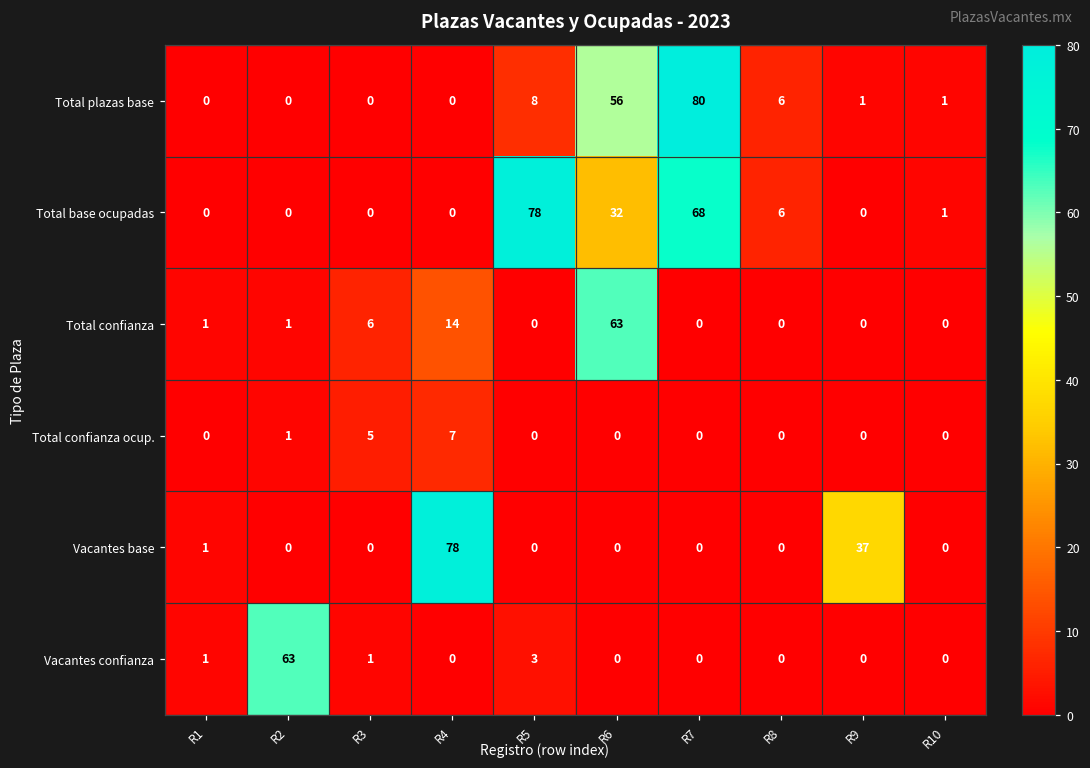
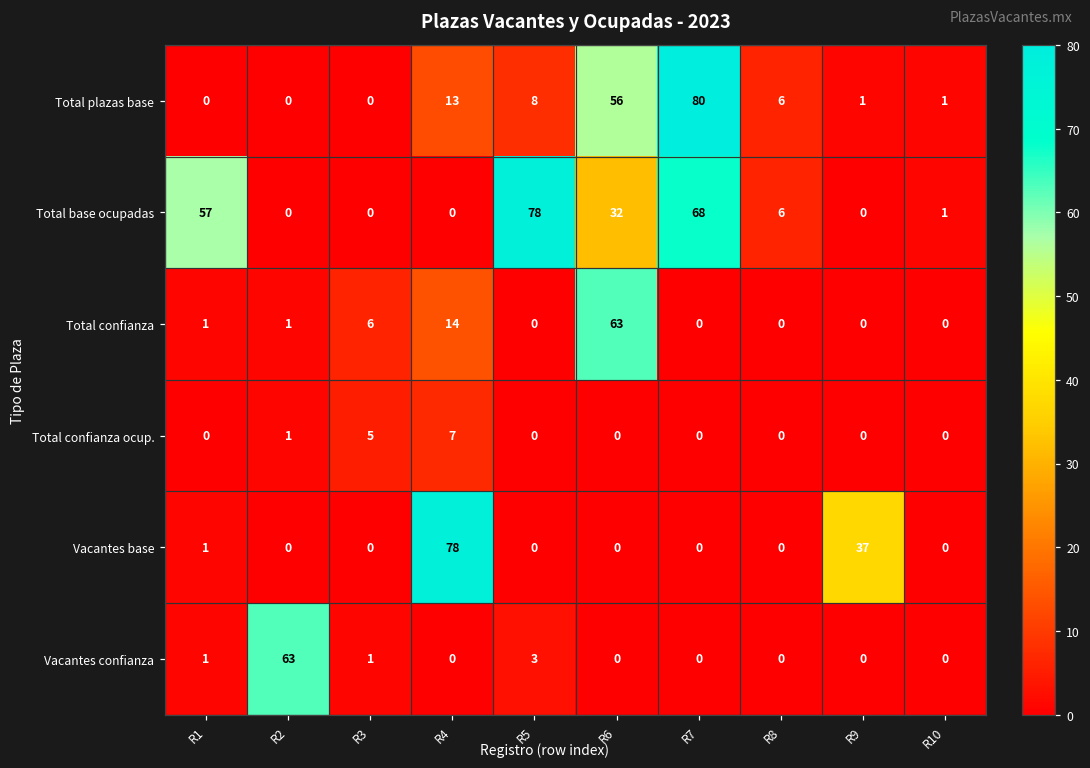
  {
    "Total plazas base": {
      "R1": 0,
      "R2": 0,
      "R3": 0,
-     "R4": 0,
+     "R4": 13,
      "R5": 8,
      "R6": 56,
      "R7": 80,
      "R8": 6,
      "R9": 1,
      "R10": 1
    },
    "Total base ocupadas": {
-     "R1": 0,
+     "R1": 57,
      "R2": 0,
      "R3": 0,
      "R4": 0,
      "R5": 78,
      "R6": 32,
      "R7": 68,
      "R8": 6,
      "R9": 0,
      "R10": 1
    },
    "Total confianza": {
      "R1": 1,
      "R2": 1,
      "R3": 6,
      "R4": 14,
      "R5": 0,
      "R6": 63,
      "R7": 0,
      "R8": 0,
      "R9": 0,
      "R10": 0
    },
    "Total confianza ocup.": {
      "R1": 0,
      "R2": 1,
      "R3": 5,
      "R4": 7,
      "R5": 0,
      "R6": 0,
      "R7": 0,
      "R8": 0,
      "R9": 0,
      "R10": 0
    },
    "Vacantes base": {
      "R1": 1,
      "R2": 0,
      "R3": 0,
      "R4": 78,
      "R5": 0,
      "R6": 0,
      "R7": 0,
      "R8": 0,
      "R9": 37,
      "R10": 0
    },
    "Vacantes confianza": {
      "R1": 1,
      "R2": 63,
      "R3": 1,
      "R4": 0,
      "R5": 3,
      "R6": 0,
      "R7": 0,
      "R8": 0,
      "R9": 0,
      "R10": 0
    }
  }
